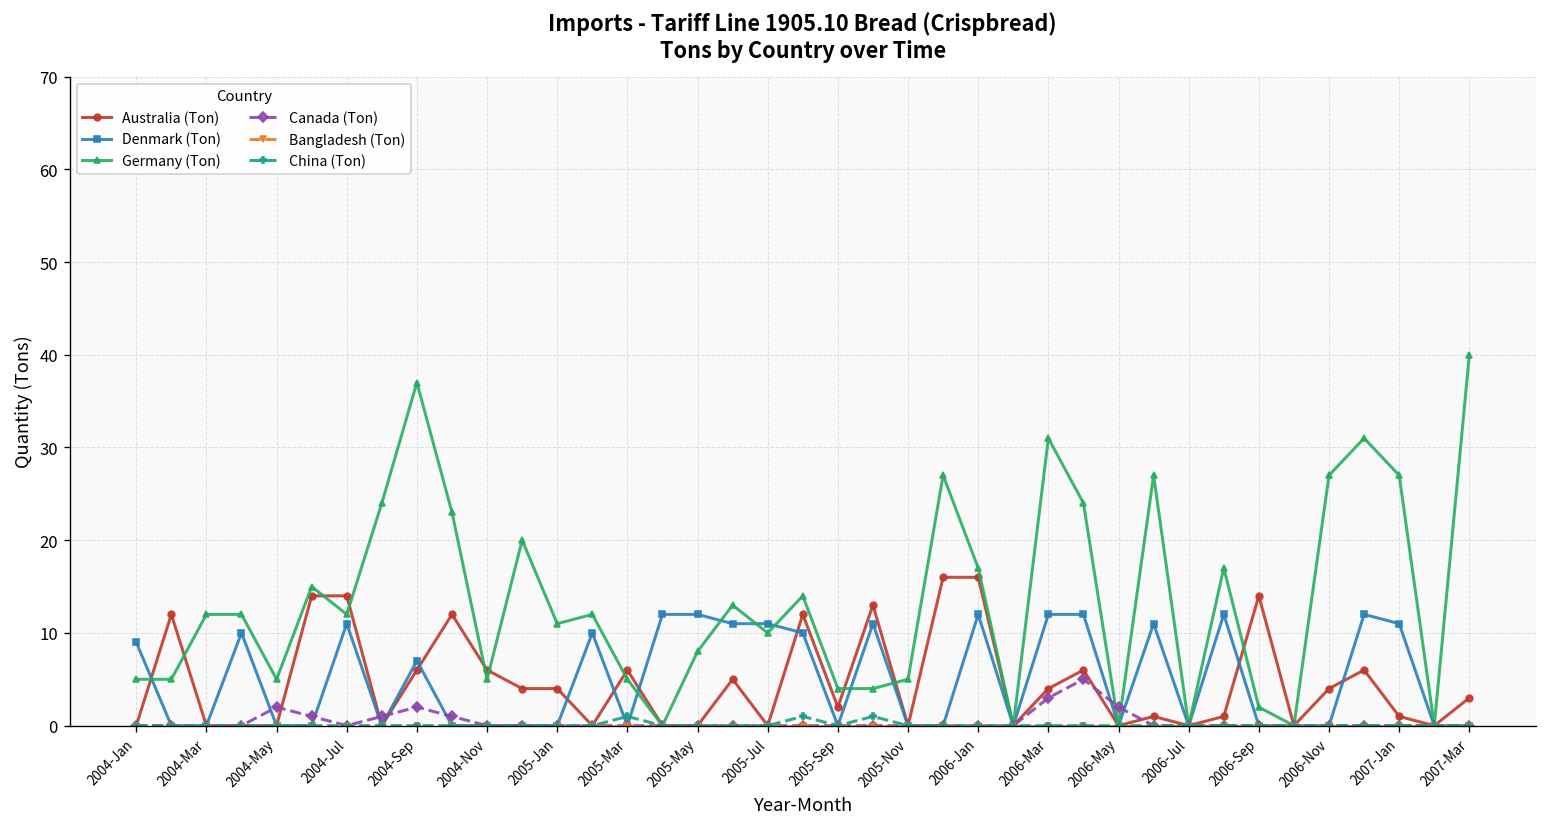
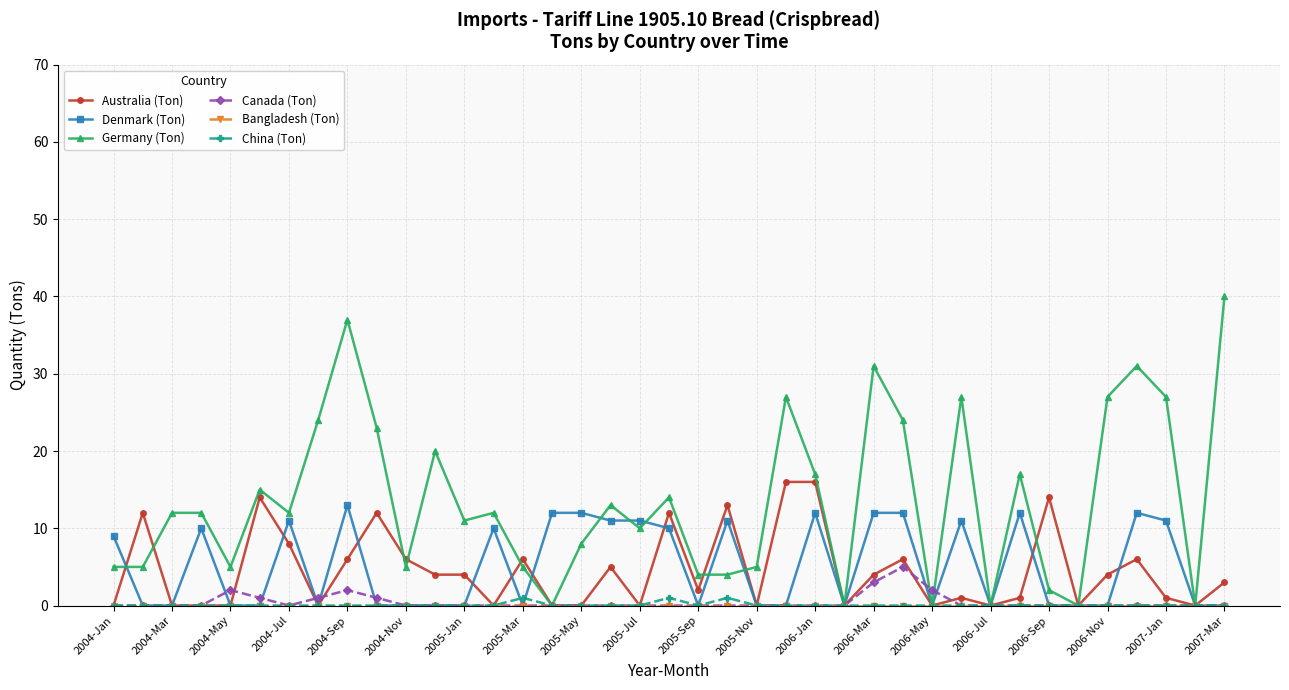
  {
    "Australia (Ton)": {
-     "2004-Jul": 14,
+     "2004-Jul": 8,
      "2004-Sep": 6,
      "2004-Nov": 6,
      "2005-Jan": 4,
      "2005-Mar": 6,
      "2005-Sep": 2,
      "2006-Jan": 16,
      "2006-Mar": 4,
      "2006-Sep": 14,
      "2006-Nov": 4,
      "2007-Jan": 1,
      "2007-Mar": 3
    },
    "Denmark (Ton)": {
      "2004-Jan": 9,
      "2004-Jul": 11,
-     "2004-Sep": 7,
+     "2004-Sep": 13,
      "2005-May": 12,
      "2005-Jul": 11,
      "2006-Jan": 12,
      "2006-Mar": 12,
      "2007-Jan": 11
    },
    "Canada (Ton)": {
      "2004-May": 2,
      "2004-Sep": 2,
      "2006-Mar": 3,
      "2006-May": 2
    }
  }
